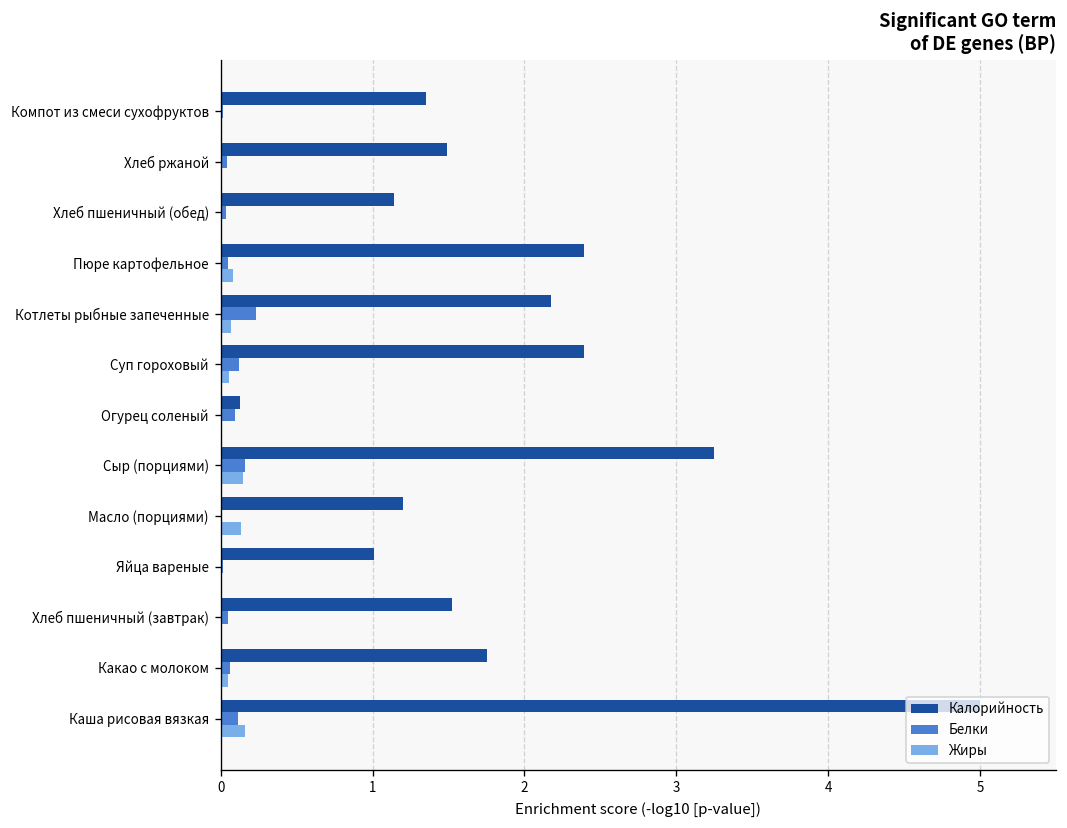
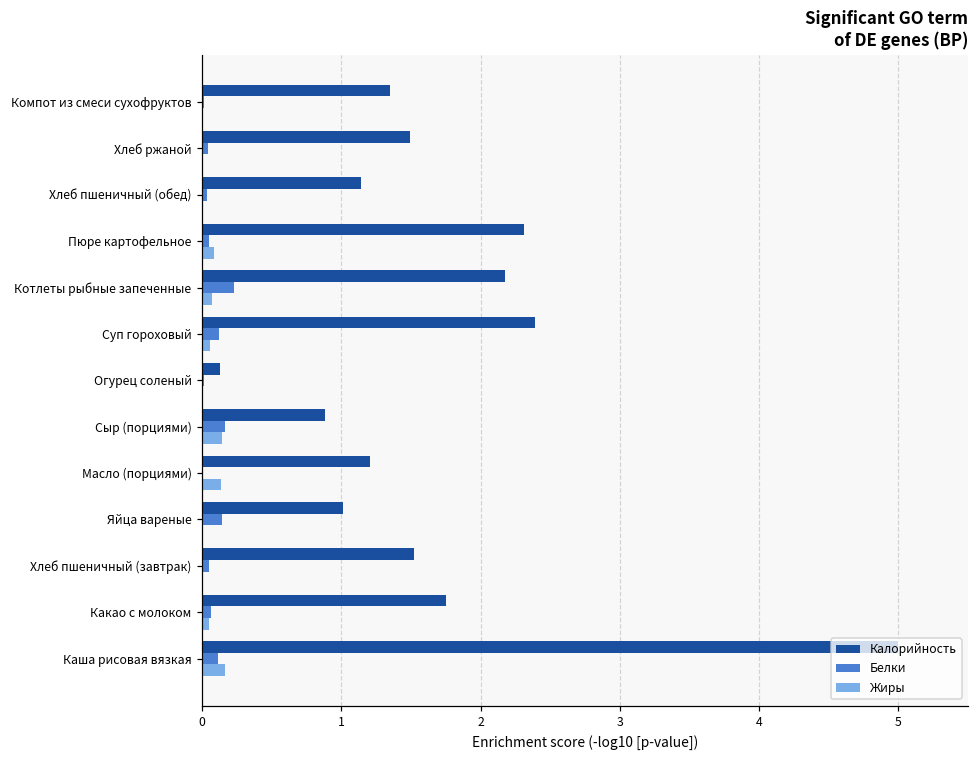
  {
    "Калорийность": {
      "Компот из смеси сухофруктов": 1.35,
      "Хлеб ржаной": 1.49,
      "Хлеб пшеничный (обед)": 1.14,
-     "Пюре картофельное": 2.39,
+     "Пюре картофельное": 2.31,
      "Котлеты рыбные запеченные": 2.18,
      "Суп гороховый": 2.39,
      "Огурец соленый": 0.13,
-     "Сыр (порциями)": 3.25,
+     "Сыр (порциями)": 0.88,
      "Масло (порциями)": 1.20,
      "Яйца вареные": 1.01,
      "Хлеб пшеничный (завтрак)": 1.52,
      "Какао с молоком": 1.75
    },
    "Белки": {
      "Хлеб ржаной": 0.04,
      "Хлеб пшеничный (обед)": 0.04,
      "Пюре картофельное": 0.05,
      "Котлеты рыбные запеченные": 0.23,
      "Суп гороховый": 0.12,
-     "Огурец соленый": 0.10,
+     "Огурец соленый": 0.02,
      "Сыр (порциями)": 0.16,
-     "Яйца вареные": 0.02,
+     "Яйца вареные": 0.14,
      "Хлеб пшеничный (завтрак)": 0.05,
      "Какао с молоком": 0.06,
      "Каша рисовая вязкая": 0.11
    },
    "Жиры": {
      "Компот из смеси сухофруктов": 0.00,
      "Пюре картофельное": 0.08,
      "Котлеты рыбные запеченные": 0.07,
      "Суп гороховый": 0.06,
      "Огурец соленый": 0.00,
      "Сыр (порциями)": 0.14,
      "Масло (порциями)": 0.13,
      "Яйца вареные": 0.00,
      "Хлеб пшеничный (завтрак)": 0.00,
      "Какао с молоком": 0.05,
      "Каша рисовая вязкая": 0.16
    }
  }
